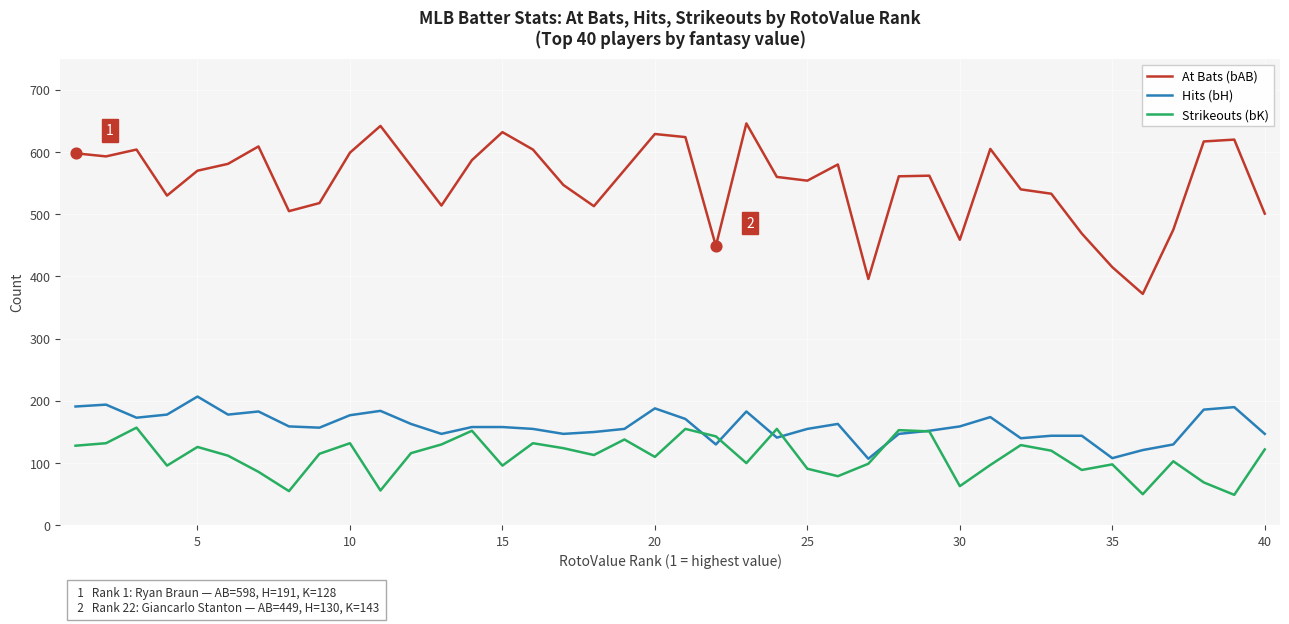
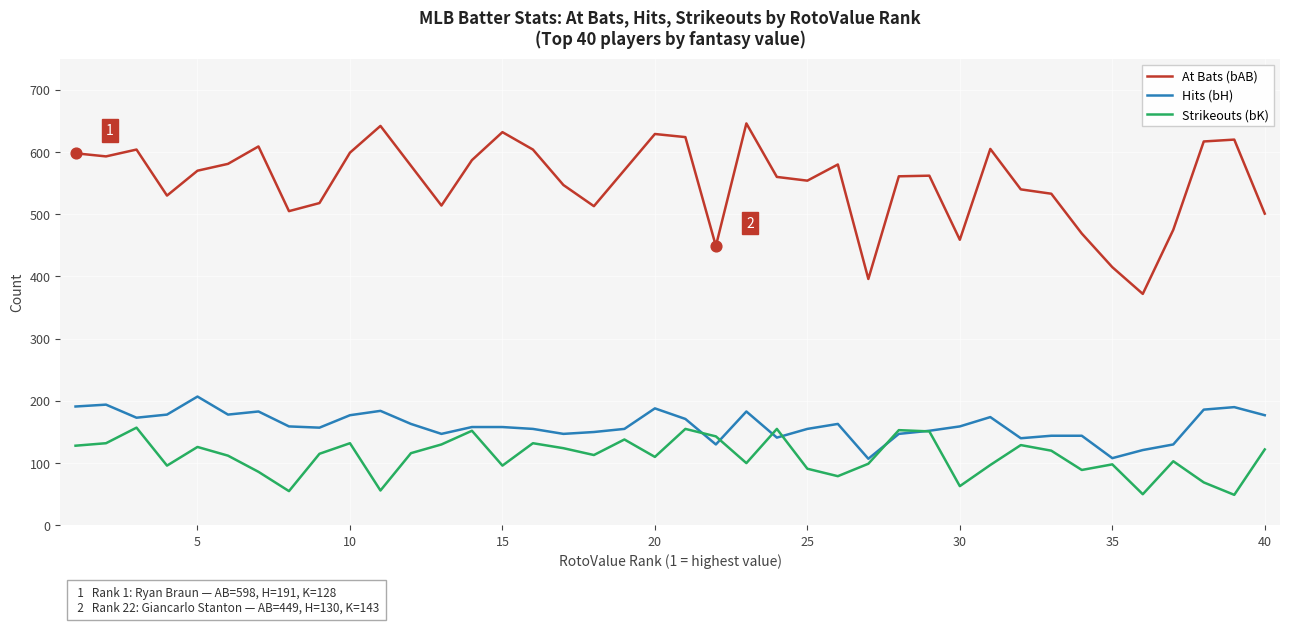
  {
    "Hits (bH)": {
      "5": 210,
      "10": 180,
      "15": 160,
      "20": 190,
      "25": 160,
      "30": 160,
      "35": 110,
-     "40": 150
+     "40": 180
    },
    "Strikeouts (bK)": {
      "5": 130,
      "10": 130,
      "15": 100,
      "20": 110,
      "25": 90,
      "30": 60,
      "35": 100,
      "40": 120
    }
  }
